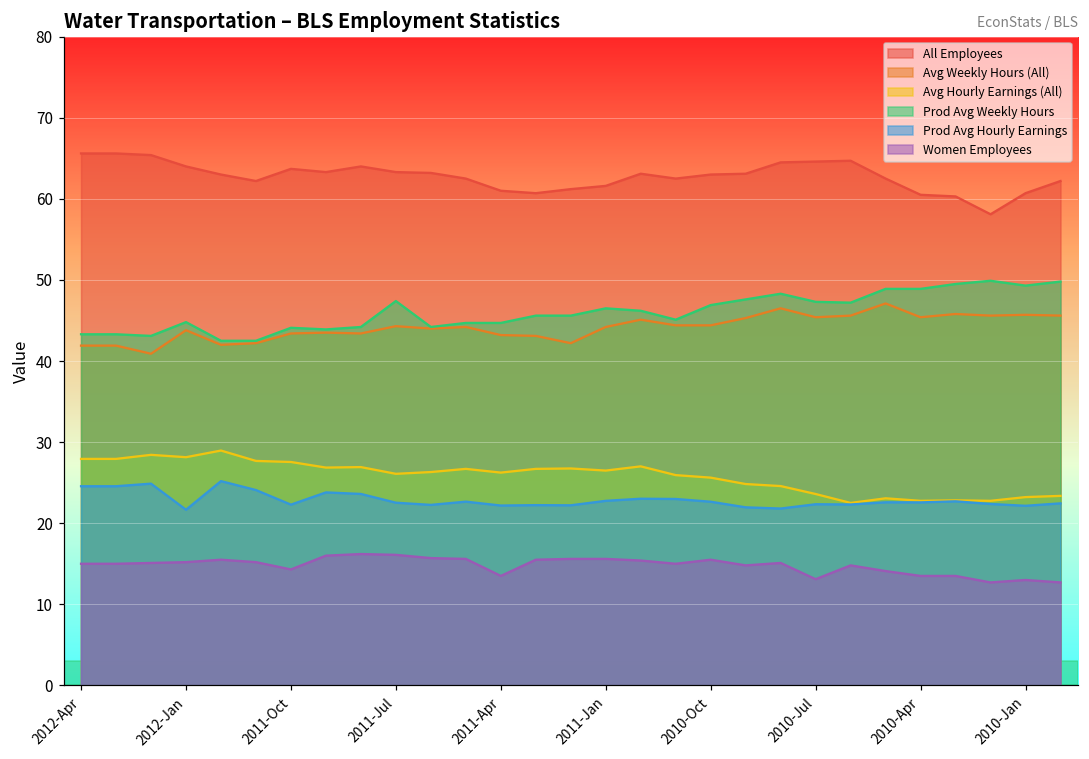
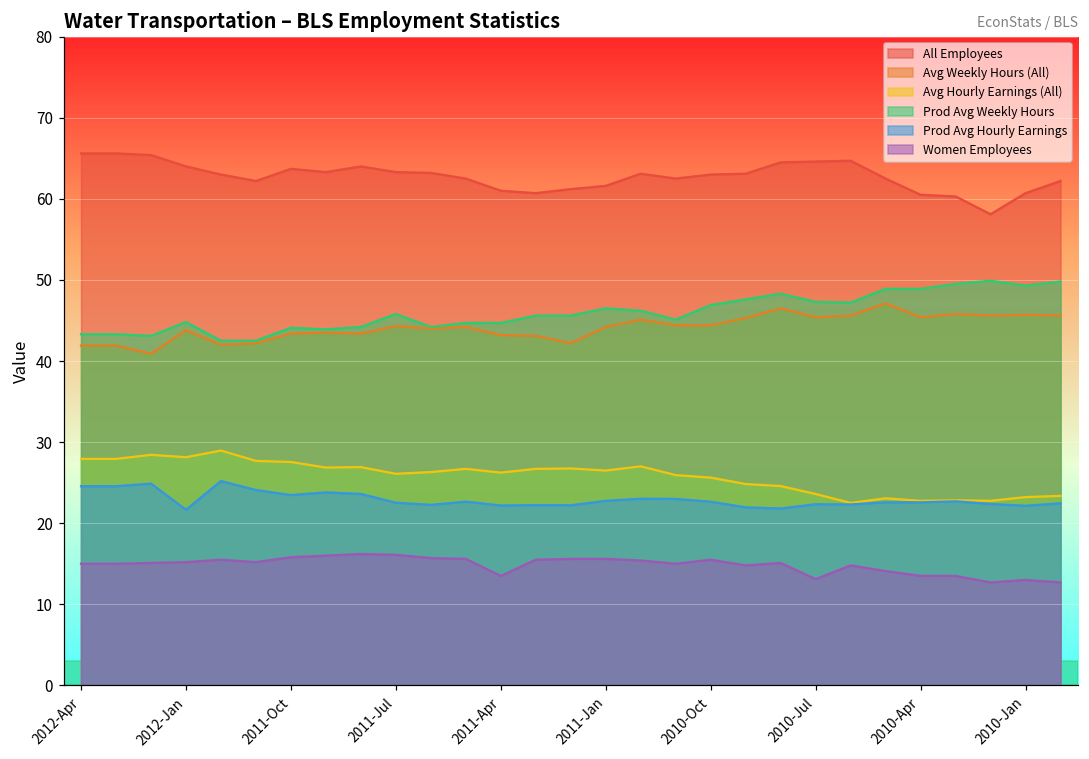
  {
    "Avg Hourly Earnings (All)": {
      "2012-Apr": 28,
      "2012-Jan": 28,
      "2011-Oct": 28,
      "2011-Jul": 26,
      "2011-Apr": 26,
      "2011-Jan": 26,
      "2010-Oct": 26,
      "2010-Jul": 24,
      "2010-Jan": 23
    },
    "Prod Avg Weekly Hours": {
      "2012-Apr": 43,
      "2012-Jan": 45,
      "2011-Oct": 44,
-     "2011-Jul": 47,
+     "2011-Jul": 46,
      "2011-Apr": 45,
      "2011-Jan": 47,
      "2010-Oct": 47,
      "2010-Jul": 47,
      "2010-Apr": 49,
      "2010-Jan": 49
    },
    "Prod Avg Hourly Earnings": {
      "2012-Apr": 25,
      "2012-Jan": 22,
-     "2011-Oct": 22,
+     "2011-Oct": 23,
      "2011-Jul": 23,
      "2011-Apr": 22,
      "2011-Jan": 23,
      "2010-Oct": 23,
      "2010-Jul": 22,
      "2010-Jan": 22
    },
    "Women Employees": {
      "2012-Apr": 15,
      "2012-Jan": 15,
-     "2011-Oct": 14,
+     "2011-Oct": 16,
      "2011-Jul": 16,
      "2011-Apr": 14,
      "2011-Jan": 16,
      "2010-Oct": 16,
      "2010-Jul": 13,
      "2010-Apr": 14,
      "2010-Jan": 13
    }
  }
